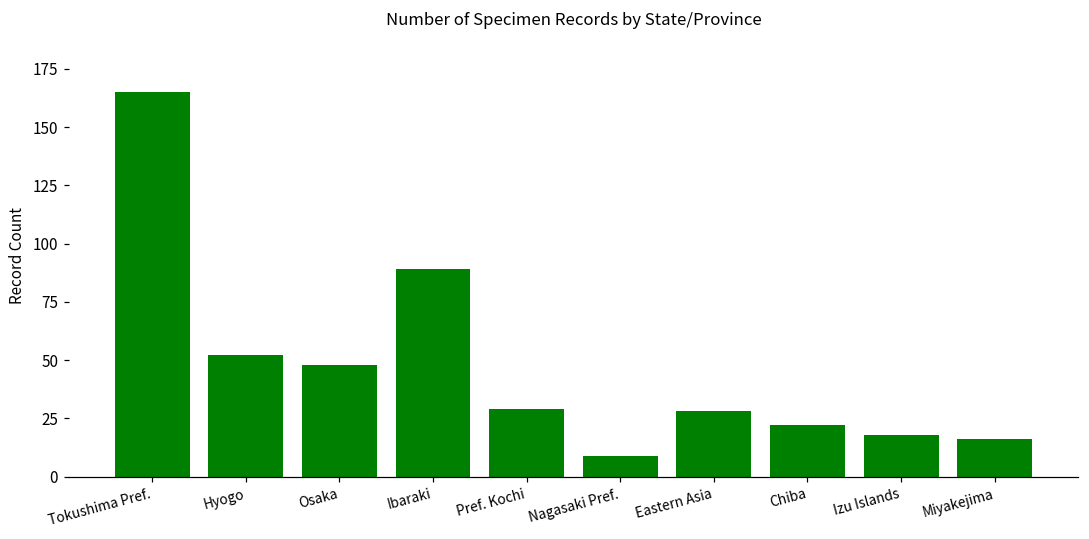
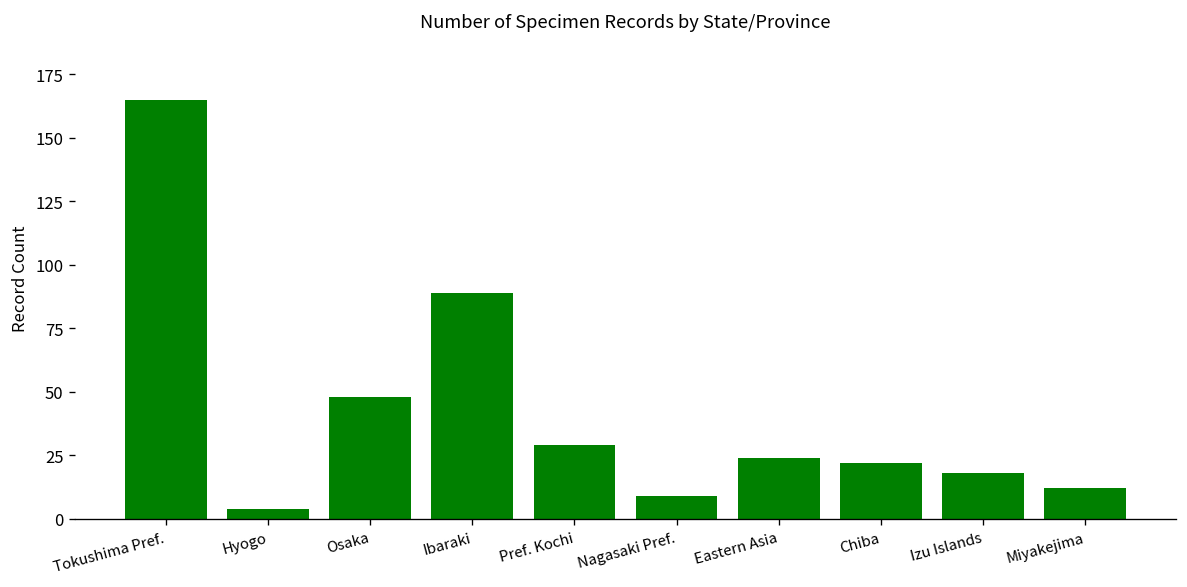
  {
    "Tokushima Pref.": 165,
-   "Hyogo": 52,
+   "Hyogo": 4,
    "Osaka": 48,
    "Ibaraki": 89,
    "Pref. Kochi": 29,
    "Nagasaki Pref.": 9,
-   "Eastern Asia": 28,
+   "Eastern Asia": 24,
    "Chiba": 22,
    "Izu Islands": 18,
-   "Miyakejima": 16
+   "Miyakejima": 12
  }
